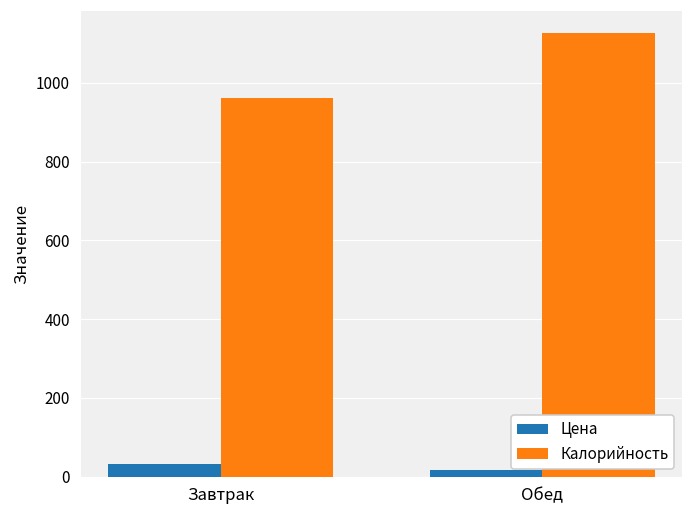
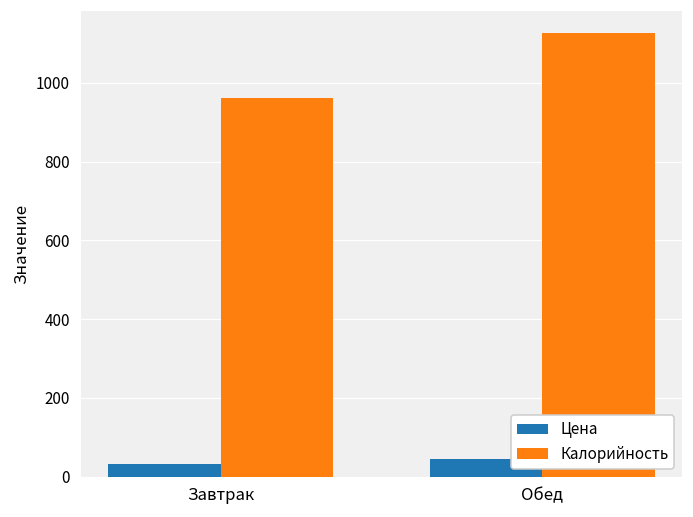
  {
    "Цена": {
      "Завтрак": 30,
-     "Обед": 20
+     "Обед": 40
    },
    "Калорийность": {
      "Завтрак": 960,
      "Обед": 1130
    }
  }
